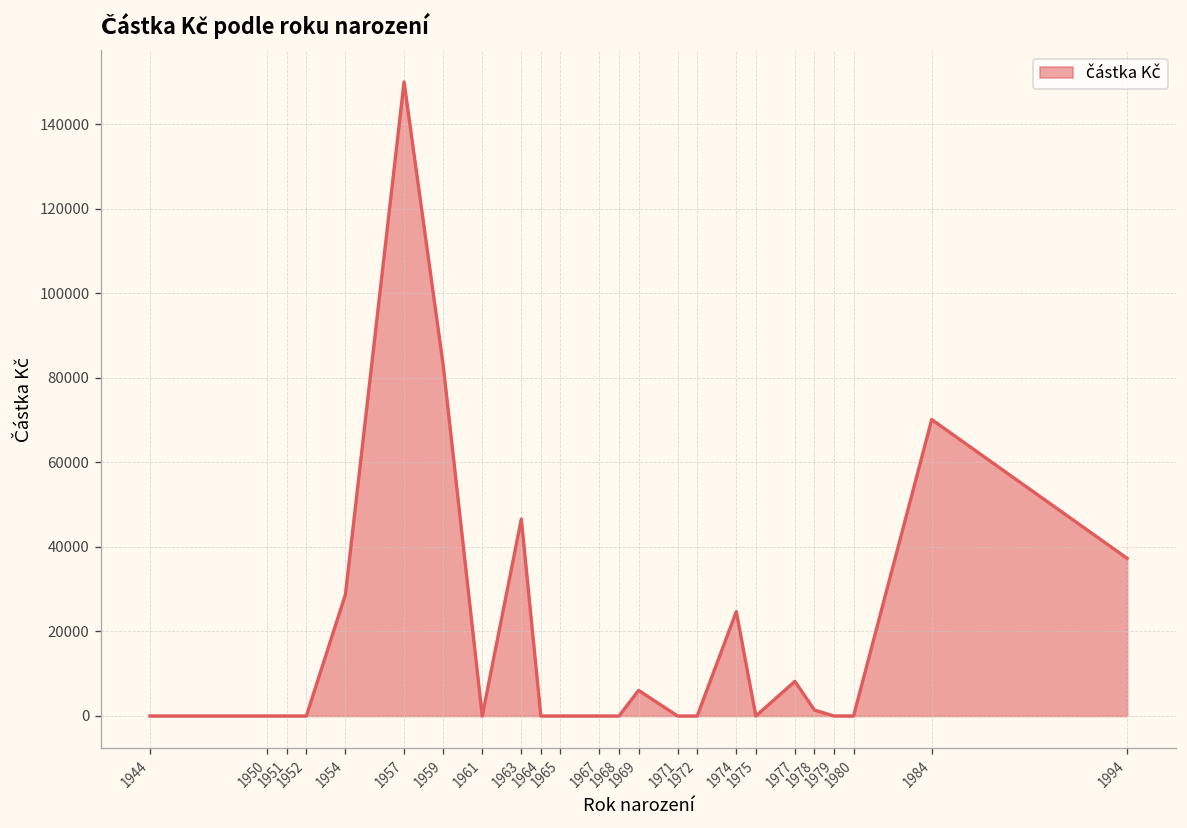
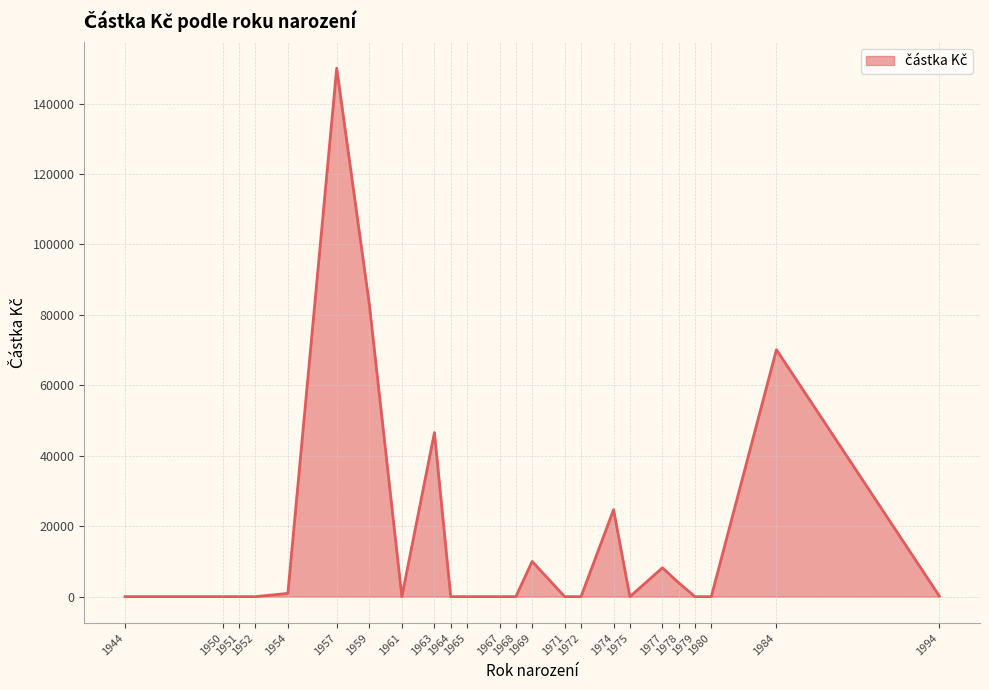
  {
    "1944": 0,
    "1950": 0,
    "1951": 0,
    "1952": 0,
-   "1954": 29000,
+   "1954": 1000,
    "1957": 150000,
    "1959": 83000,
    "1961": 0,
    "1963": 47000,
    "1964": 0,
    "1965": 0,
    "1967": 0,
    "1968": 0,
-   "1969": 6000,
+   "1969": 10000,
    "1971": 0,
    "1972": 0,
    "1974": 25000,
    "1975": 0,
    "1977": 8000,
-   "1978": 1000,
+   "1978": 4000,
    "1979": 0,
    "1980": 0,
    "1984": 70000,
-   "1994": 37000
+   "1994": 0
  }
